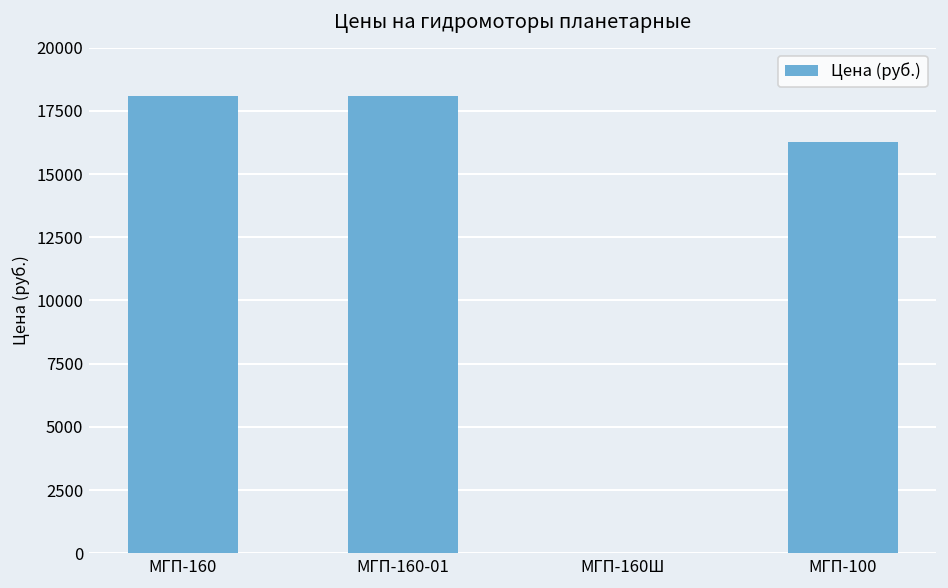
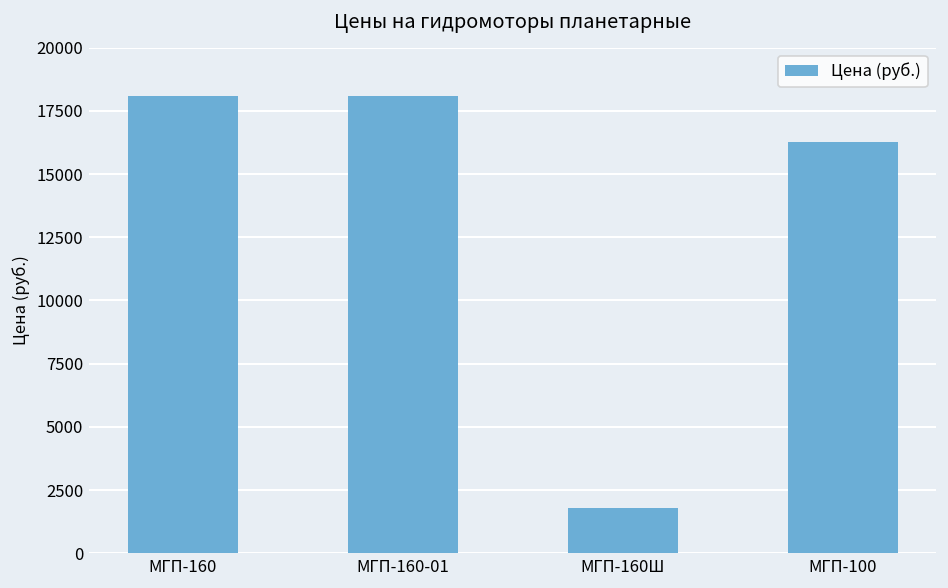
  {
    "МГП-160": 18100,
    "МГП-160-01": 18100,
-   "МГП-160Ш": 0,
+   "МГП-160Ш": 1800,
    "МГП-100": 16300
  }
